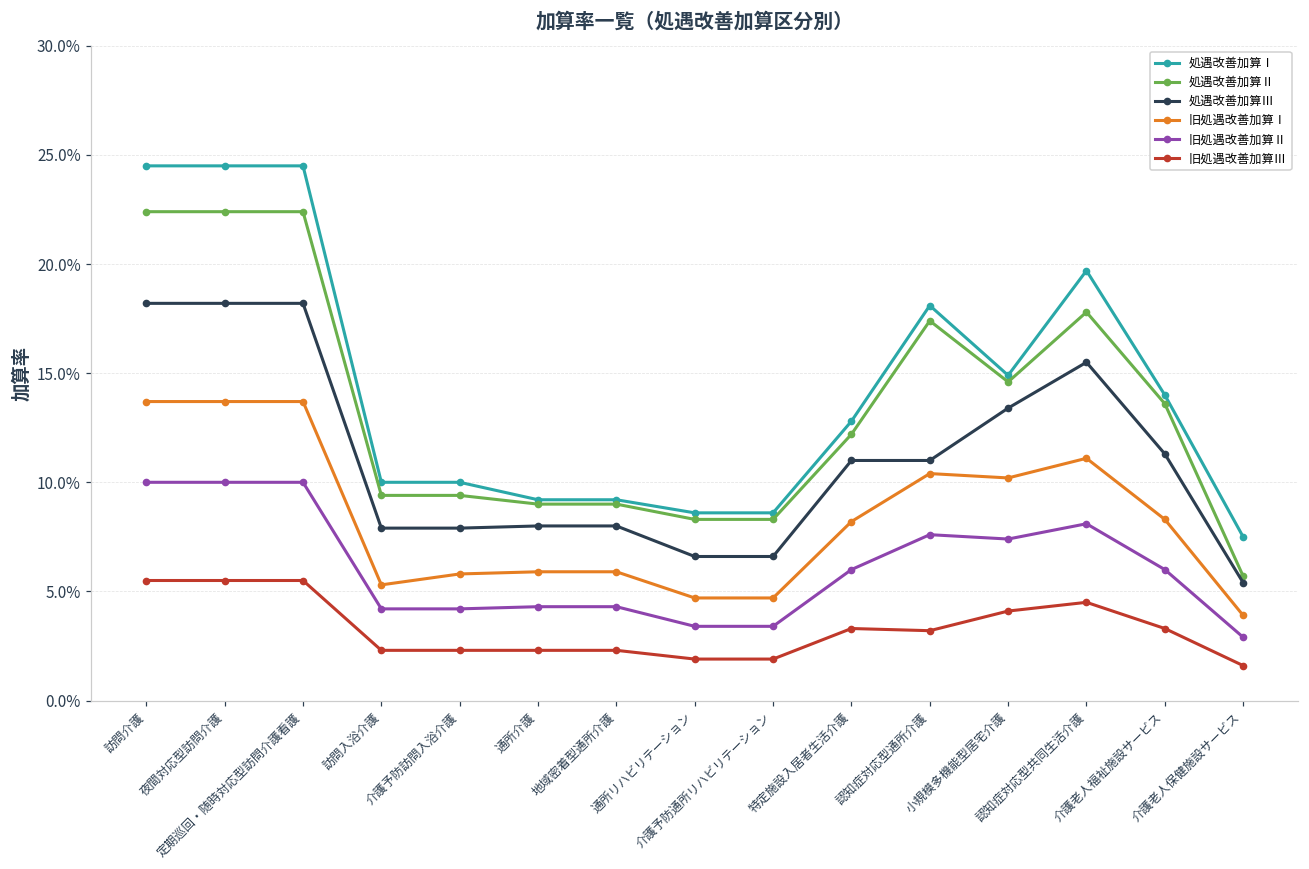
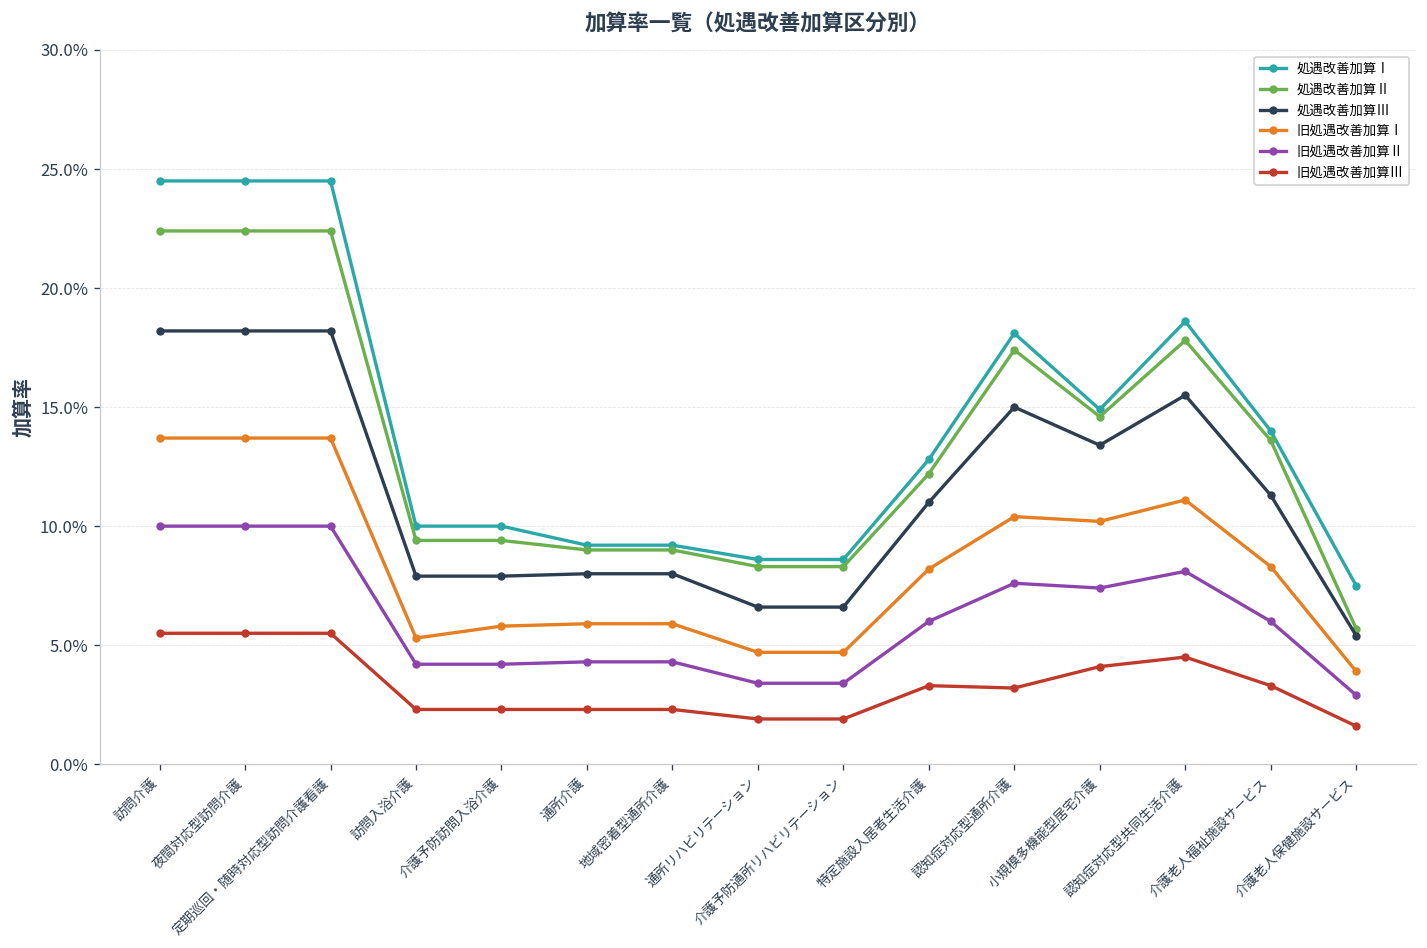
  {
    "処遇改善加算Ⅰ": {
      "訪問介護": "24.5%",
      "夜間対応型訪問介護": "24.5%",
      "定期巡回・随時対応型訪問介護看護": "24.5%",
      "訪問入浴介護": "10.0%",
      "介護予防訪問入浴介護": "10.0%",
      "通所介護": "9.2%",
      "地域密着型通所介護": "9.2%",
      "通所リハビリテーション": "8.6%",
      "介護予防通所リハビリテーション": "8.6%",
      "特定施設入居者生活介護": "12.8%",
      "認知症対応型通所介護": "18.1%",
      "小規模多機能型居宅介護": "14.9%",
-     "認知症対応型共同生活介護": "19.7%",
+     "認知症対応型共同生活介護": "18.6%",
      "介護老人福祉施設サービス": "14.0%",
      "介護老人保健施設サービス": "7.5%"
    },
    "処遇改善加算Ⅱ": {
      "訪問介護": "22.4%",
      "夜間対応型訪問介護": "22.4%",
      "定期巡回・随時対応型訪問介護看護": "22.4%",
      "訪問入浴介護": "9.4%",
      "介護予防訪問入浴介護": "9.4%",
      "通所介護": "9.0%",
      "地域密着型通所介護": "9.0%",
      "通所リハビリテーション": "8.3%",
      "介護予防通所リハビリテーション": "8.3%",
      "特定施設入居者生活介護": "12.2%",
      "認知症対応型通所介護": "17.4%",
      "小規模多機能型居宅介護": "14.6%",
      "認知症対応型共同生活介護": "17.8%",
      "介護老人福祉施設サービス": "13.6%",
      "介護老人保健施設サービス": "5.7%"
    },
    "処遇改善加算Ⅲ": {
      "訪問介護": "18.2%",
      "夜間対応型訪問介護": "18.2%",
      "定期巡回・随時対応型訪問介護看護": "18.2%",
      "訪問入浴介護": "7.9%",
      "介護予防訪問入浴介護": "7.9%",
      "通所介護": "8.0%",
      "地域密着型通所介護": "8.0%",
      "通所リハビリテーション": "6.6%",
      "介護予防通所リハビリテーション": "6.6%",
      "特定施設入居者生活介護": "11.0%",
-     "認知症対応型通所介護": "11.0%",
+     "認知症対応型通所介護": "15.0%",
      "小規模多機能型居宅介護": "13.4%",
      "認知症対応型共同生活介護": "15.5%",
      "介護老人福祉施設サービス": "11.3%",
      "介護老人保健施設サービス": "5.4%"
    },
    "旧処遇改善加算Ⅰ": {
      "訪問介護": "13.7%",
      "夜間対応型訪問介護": "13.7%",
      "定期巡回・随時対応型訪問介護看護": "13.7%",
      "訪問入浴介護": "5.3%",
      "介護予防訪問入浴介護": "5.8%",
      "通所介護": "5.9%",
      "地域密着型通所介護": "5.9%",
      "通所リハビリテーション": "4.7%",
      "介護予防通所リハビリテーション": "4.7%",
      "特定施設入居者生活介護": "8.2%",
      "認知症対応型通所介護": "10.4%",
      "小規模多機能型居宅介護": "10.2%",
      "認知症対応型共同生活介護": "11.1%",
      "介護老人福祉施設サービス": "8.3%",
      "介護老人保健施設サービス": "3.9%"
    },
    "旧処遇改善加算Ⅱ": {
      "訪問介護": "10.0%",
      "夜間対応型訪問介護": "10.0%",
      "定期巡回・随時対応型訪問介護看護": "10.0%",
      "訪問入浴介護": "4.2%",
      "介護予防訪問入浴介護": "4.2%",
      "通所介護": "4.3%",
      "地域密着型通所介護": "4.3%",
      "通所リハビリテーション": "3.4%",
      "介護予防通所リハビリテーション": "3.4%",
      "特定施設入居者生活介護": "6.0%",
      "認知症対応型通所介護": "7.6%",
      "小規模多機能型居宅介護": "7.4%",
      "認知症対応型共同生活介護": "8.1%",
      "介護老人福祉施設サービス": "6.0%",
      "介護老人保健施設サービス": "2.9%"
    },
    "旧処遇改善加算Ⅲ": {
      "訪問介護": "5.5%",
      "夜間対応型訪問介護": "5.5%",
      "定期巡回・随時対応型訪問介護看護": "5.5%",
      "訪問入浴介護": "2.3%",
      "介護予防訪問入浴介護": "2.3%",
      "通所介護": "2.3%",
      "地域密着型通所介護": "2.3%",
      "通所リハビリテーション": "1.9%",
      "介護予防通所リハビリテーション": "1.9%",
      "特定施設入居者生活介護": "3.3%",
      "認知症対応型通所介護": "3.2%",
      "小規模多機能型居宅介護": "4.1%",
      "認知症対応型共同生活介護": "4.5%",
      "介護老人福祉施設サービス": "3.3%",
      "介護老人保健施設サービス": "1.6%"
    }
  }
